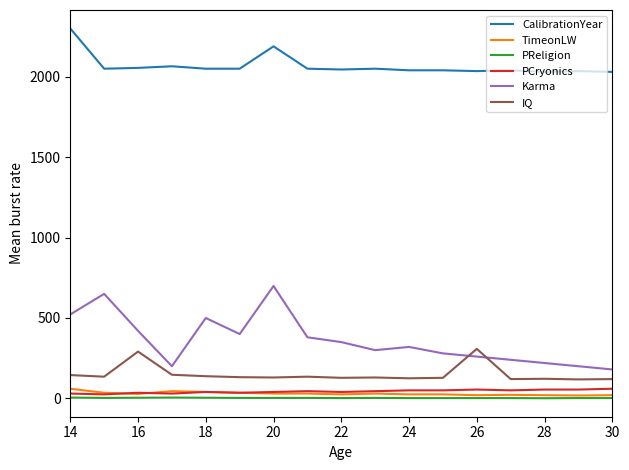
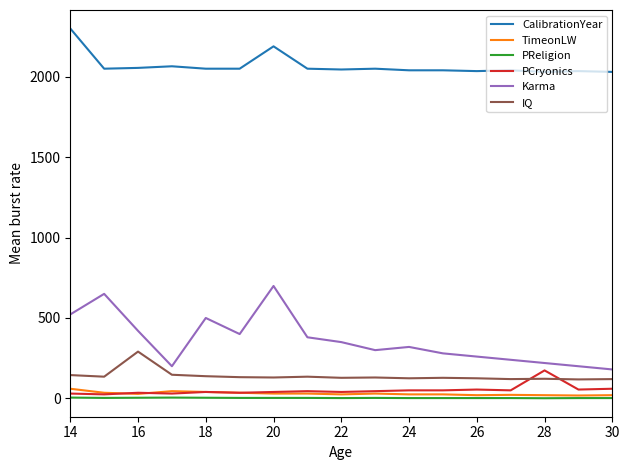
  {
    "CalibrationYear": {
      "14": 2300,
      "16": 2060,
      "18": 2050,
      "20": 2190,
      "22": 2050,
      "24": 2040,
      "26": 2040,
      "30": 2030
    },
    "TimeonLW": {
      "14": 60,
      "24": 30,
      "26": 20,
      "28": 20,
      "30": 20
    },
    "PReligion": {
      "14": 10,
      "16": 0,
      "18": 0,
      "20": 0,
      "22": 0,
      "24": 0,
      "26": 0,
      "28": 0,
      "30": 0
    },
    "PCryonics": {
      "14": 30,
      "24": 50,
      "26": 60,
-     "28": 60,
+     "28": 170,
      "30": 60
    },
    "Karma": {
      "14": 520,
      "16": 420,
      "18": 500,
      "20": 700,
      "22": 350,
      "24": 320,
      "26": 260,
      "28": 220,
      "30": 180
    },
    "IQ": {
      "14": 150,
      "16": 290,
      "18": 140,
      "20": 130,
      "22": 130,
      "24": 130,
-     "26": 310,
+     "26": 130,
      "28": 120,
      "30": 120
    }
  }
